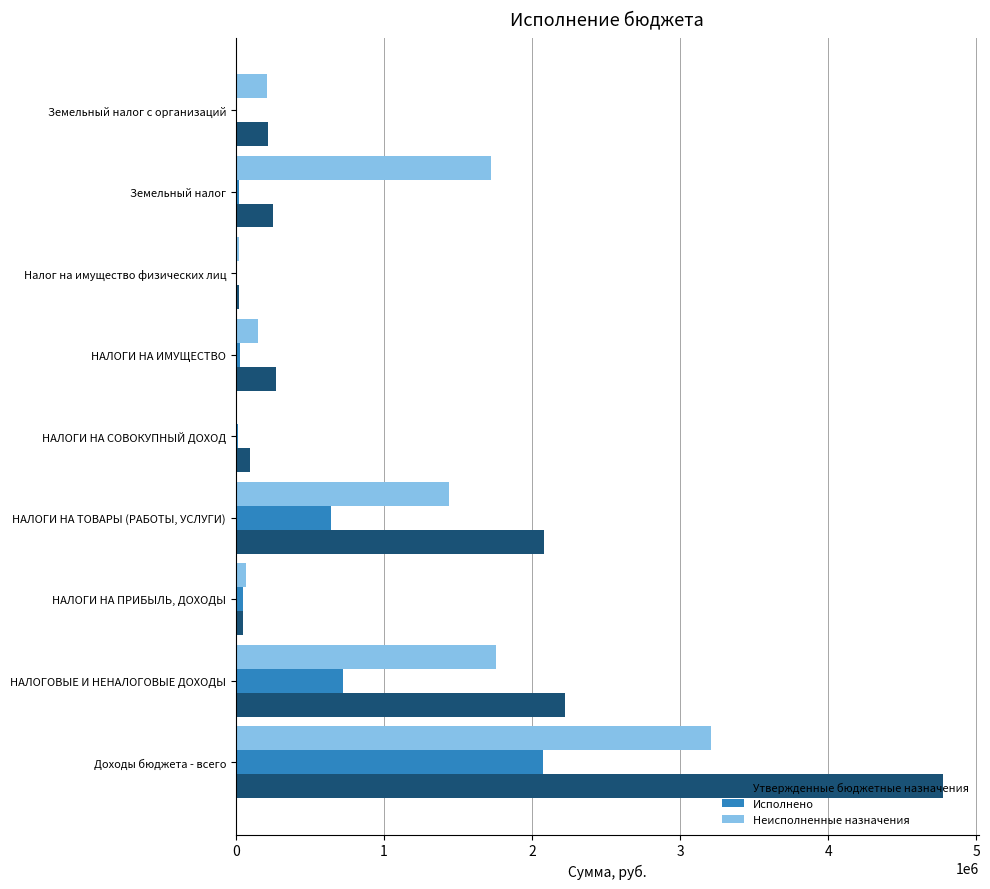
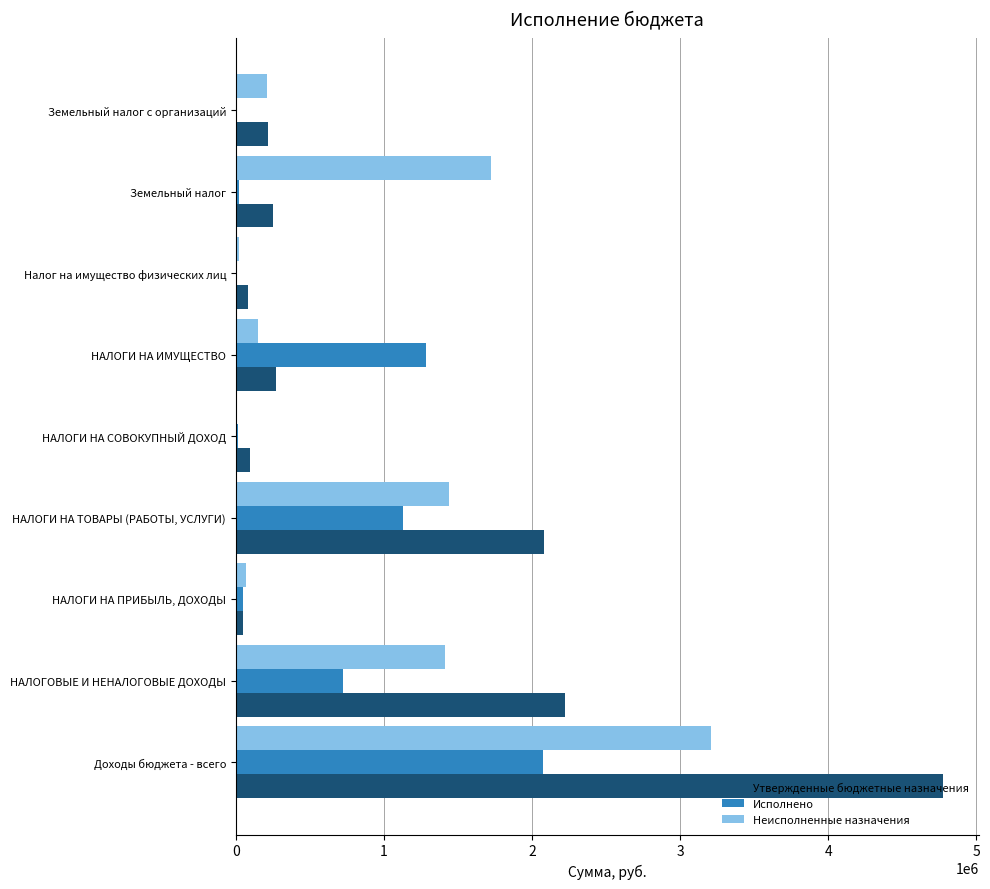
  {
    "Утвержденные бюджетные назначения": {
      "Земельный налог с организаций": 220000,
      "Земельный налог": 250000,
-     "Налог на имущество физических лиц": 20000,
+     "Налог на имущество физических лиц": 80000,
      "НАЛОГИ НА ИМУЩЕСТВО": 270000,
      "НАЛОГИ НА СОВОКУПНЫЙ ДОХОД": 100000,
      "НАЛОГИ НА ТОВАРЫ (РАБОТЫ, УСЛУГИ)": 2080000,
      "НАЛОГИ НА ПРИБЫЛЬ, ДОХОДЫ": 50000,
      "НАЛОГОВЫЕ И НЕНАЛОГОВЫЕ ДОХОДЫ": 2220000,
      "Доходы бюджета - всего": 4780000
    },
    "Исполнено": {
      "Земельный налог": 20000,
-     "НАЛОГИ НА ИМУЩЕСТВО": 30000,
-     "НАЛОГИ НА ТОВАРЫ (РАБОТЫ, УСЛУГИ)": 640000,
+     "НАЛОГИ НА ИМУЩЕСТВО": 1280000,
+     "НАЛОГИ НА ТОВАРЫ (РАБОТЫ, УСЛУГИ)": 1130000,
      "НАЛОГИ НА ПРИБЫЛЬ, ДОХОДЫ": 50000,
      "НАЛОГОВЫЕ И НЕНАЛОГОВЫЕ ДОХОДЫ": 730000,
      "Доходы бюджета - всего": 2080000
    },
    "Неисполненные назначения": {
      "Земельный налог с организаций": 210000,
      "Земельный налог": 1730000,
      "Налог на имущество физических лиц": 20000,
      "НАЛОГИ НА ИМУЩЕСТВО": 150000,
      "НАЛОГИ НА СОВОКУПНЫЙ ДОХОД": 0,
      "НАЛОГИ НА ТОВАРЫ (РАБОТЫ, УСЛУГИ)": 1440000,
      "НАЛОГИ НА ПРИБЫЛЬ, ДОХОДЫ": 70000,
-     "НАЛОГОВЫЕ И НЕНАЛОГОВЫЕ ДОХОДЫ": 1760000,
+     "НАЛОГОВЫЕ И НЕНАЛОГОВЫЕ ДОХОДЫ": 1410000,
      "Доходы бюджета - всего": 3210000
    }
  }
